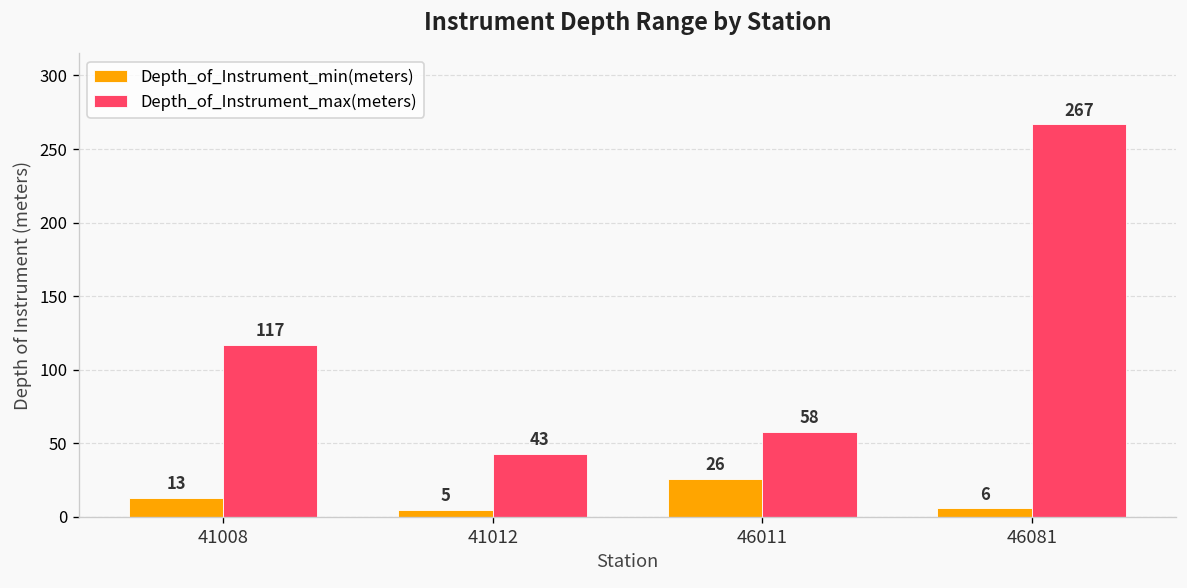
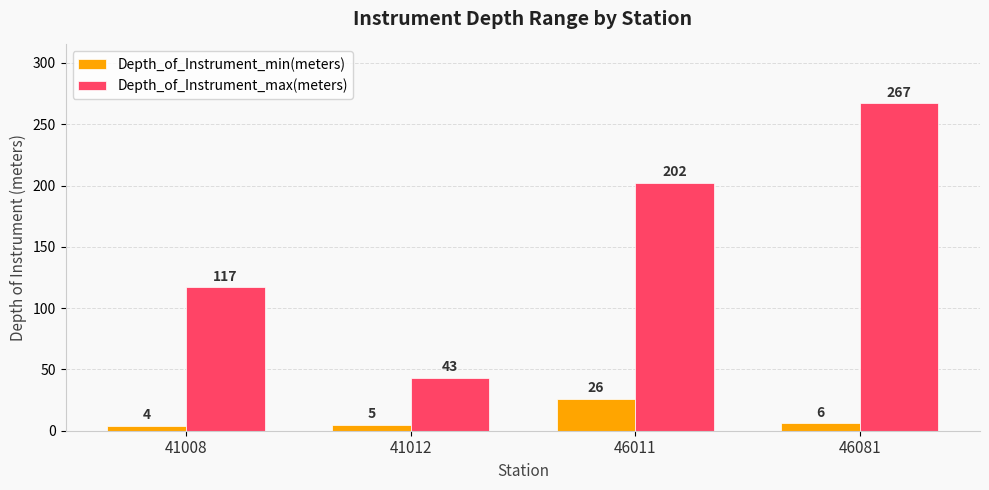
  {
    "Depth_of_Instrument_min(meters)": {
-     "41008": 13,
+     "41008": 4,
      "41012": 5,
      "46011": 26,
      "46081": 6
    },
    "Depth_of_Instrument_max(meters)": {
      "41008": 117,
      "41012": 43,
-     "46011": 58,
+     "46011": 202,
      "46081": 267
    }
  }
